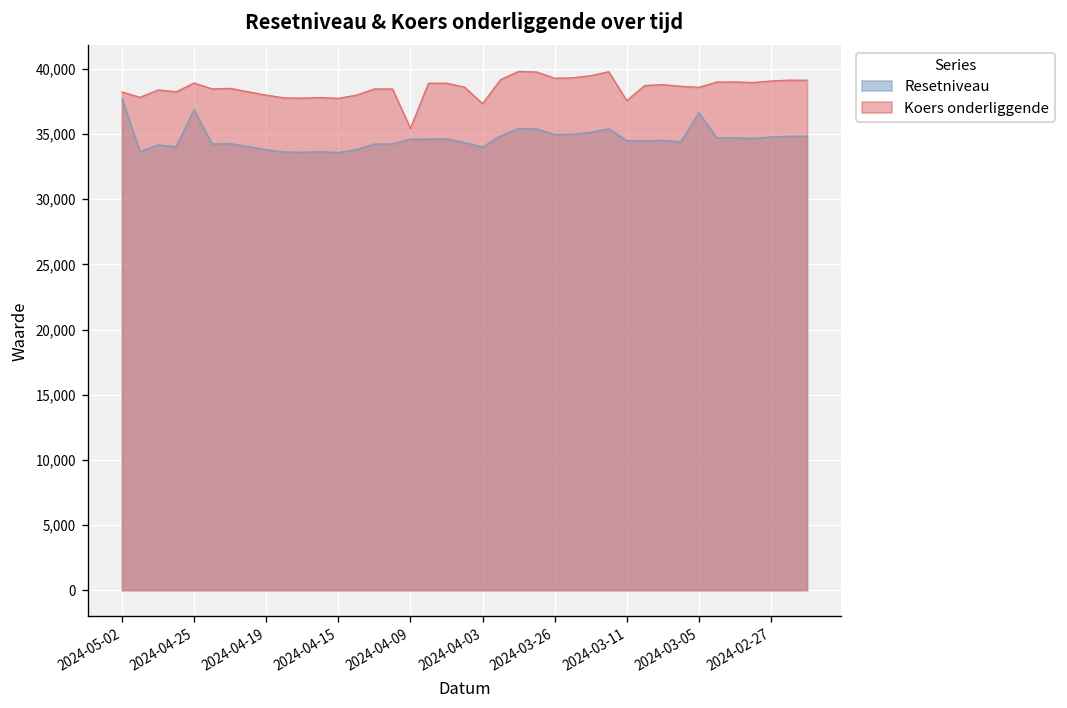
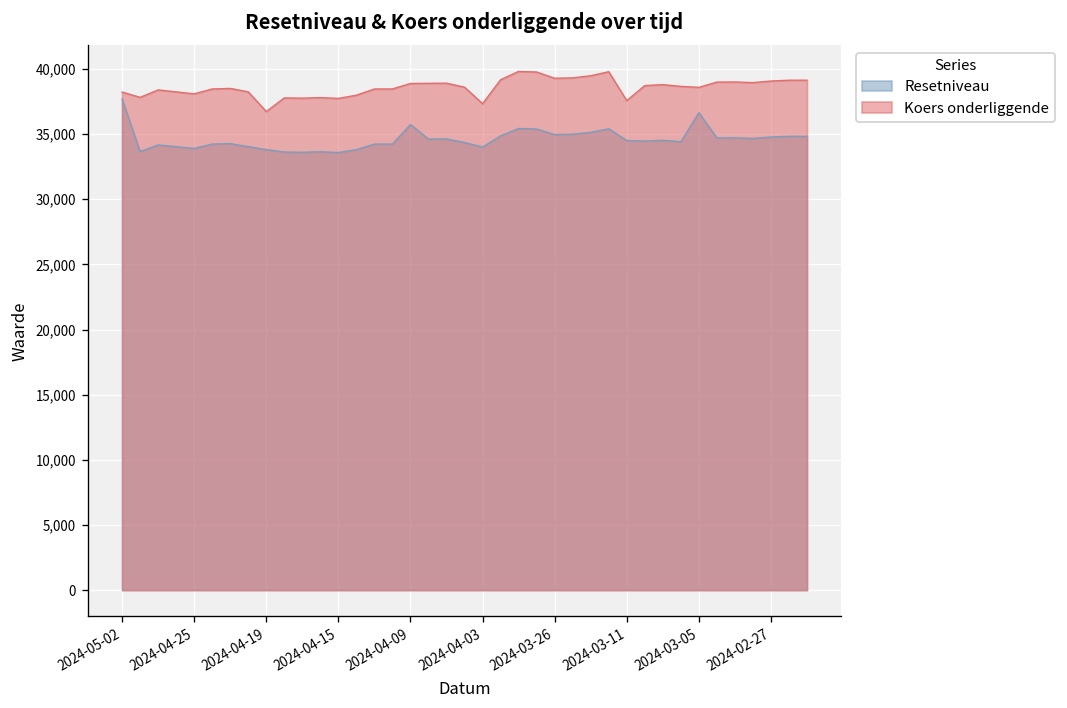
  {
    "Resetniveau": {
      "2024-05-02": "37,700",
-     "2024-04-25": "36,900",
+     "2024-04-25": "33,900",
      "2024-04-19": "33,800",
      "2024-04-15": "33,600",
-     "2024-04-09": "34,600",
+     "2024-04-09": "35,700",
      "2024-04-03": "34,000",
      "2024-03-26": "35,000",
      "2024-03-11": "34,500",
      "2024-03-05": "36,600",
      "2024-02-27": "34,800"
    },
    "Koers onderliggende": {
      "2024-05-02": "38,200",
-     "2024-04-25": "38,900",
-     "2024-04-19": "38,000",
+     "2024-04-25": "38,100",
+     "2024-04-19": "36,700",
      "2024-04-15": "37,700",
-     "2024-04-09": "35,400",
+     "2024-04-09": "38,900",
      "2024-04-03": "37,300",
      "2024-03-26": "39,300",
      "2024-03-11": "37,600",
      "2024-03-05": "38,600",
      "2024-02-27": "39,100"
    }
  }
